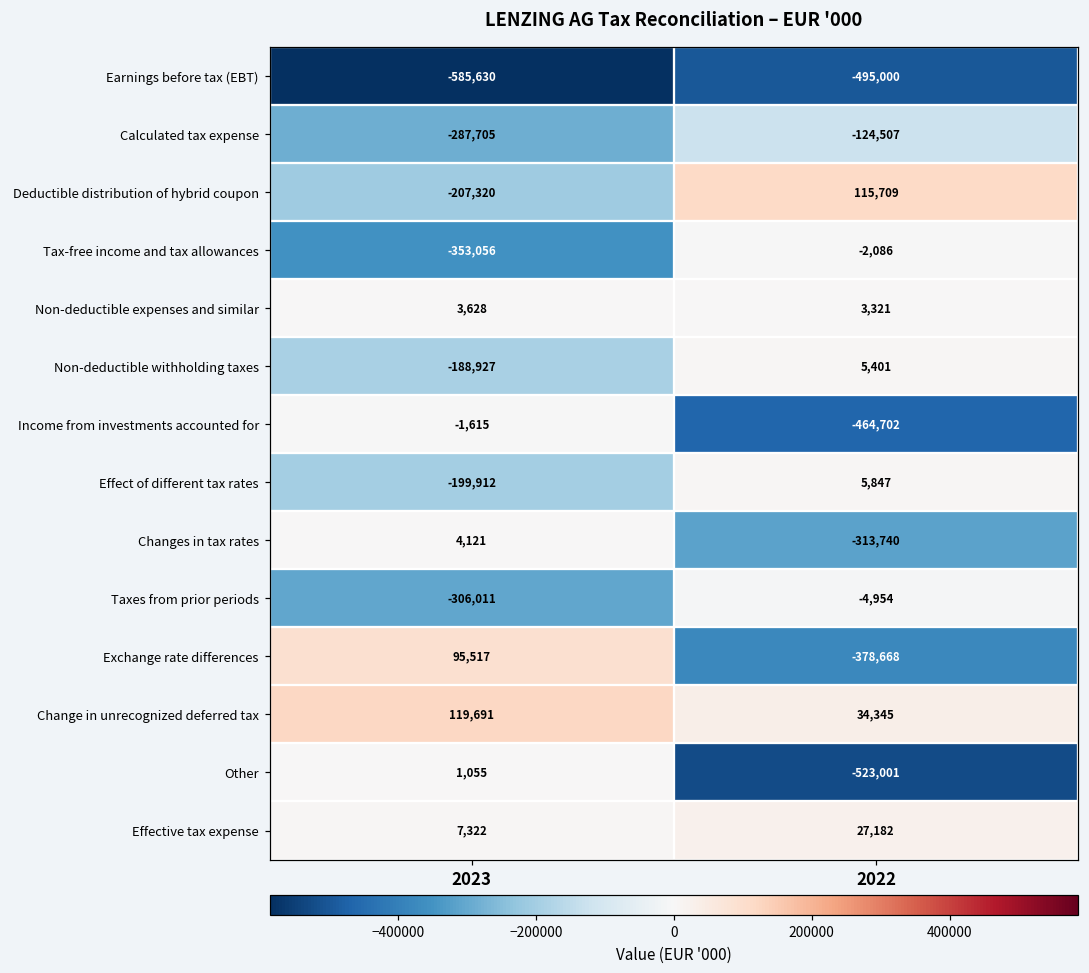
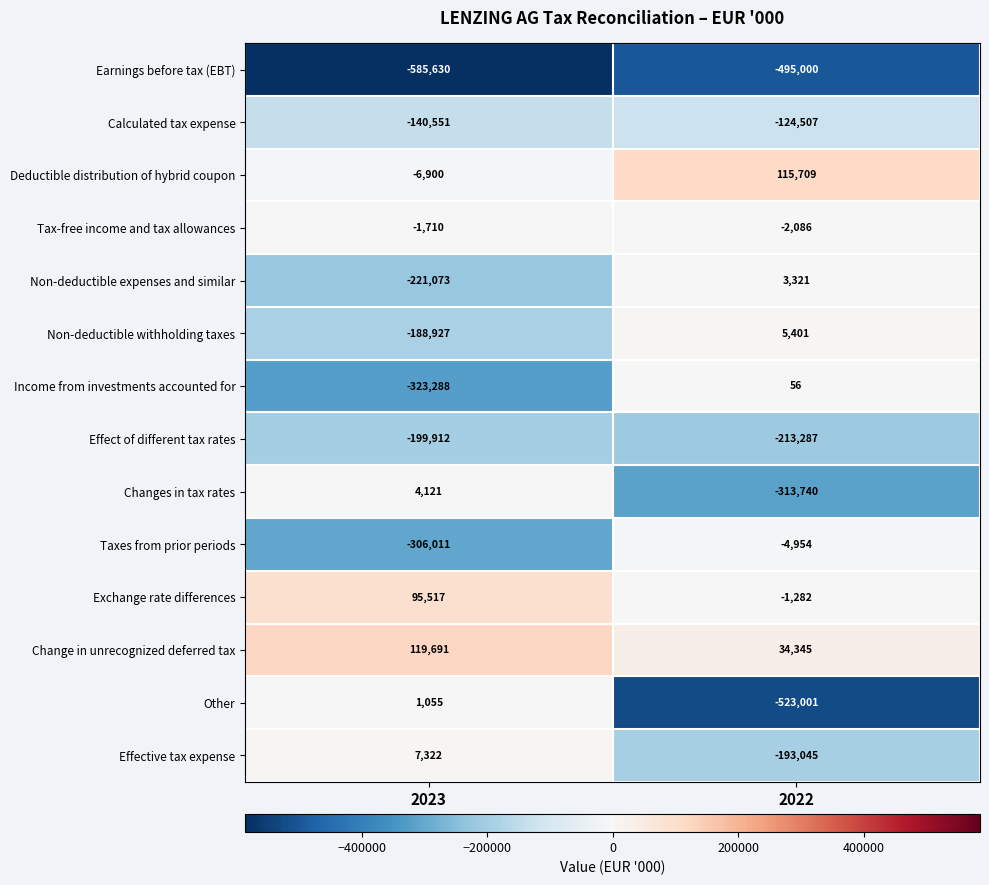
  {
    "Earnings before tax (EBT)": {
      "2023": "-585,630",
      "2022": "-495,000"
    },
    "Calculated tax expense": {
-     "2023": "-287,705",
+     "2023": "-140,551",
      "2022": "-124,507"
    },
    "Deductible distribution of hybrid coupon": {
-     "2023": "-207,320",
+     "2023": "-6,900",
      "2022": "115,709"
    },
    "Tax-free income and tax allowances": {
-     "2023": "-353,056",
+     "2023": "-1,710",
      "2022": "-2,086"
    },
    "Non-deductible expenses and similar": {
-     "2023": "3,628",
+     "2023": "-221,073",
      "2022": "3,321"
    },
    "Non-deductible withholding taxes": {
      "2023": "-188,927",
      "2022": "5,401"
    },
    "Income from investments accounted for": {
-     "2023": "-1,615",
-     "2022": "-464,702"
+     "2023": "-323,288",
+     "2022": "56"
    },
    "Effect of different tax rates": {
      "2023": "-199,912",
-     "2022": "5,847"
+     "2022": "-213,287"
    },
    "Changes in tax rates": {
      "2023": "4,121",
      "2022": "-313,740"
    },
    "Taxes from prior periods": {
      "2023": "-306,011",
      "2022": "-4,954"
    },
    "Exchange rate differences": {
      "2023": "95,517",
-     "2022": "-378,668"
+     "2022": "-1,282"
    },
    "Change in unrecognized deferred tax": {
      "2023": "119,691",
      "2022": "34,345"
    },
    "Other": {
      "2023": "1,055",
      "2022": "-523,001"
    },
    "Effective tax expense": {
      "2023": "7,322",
-     "2022": "27,182"
+     "2022": "-193,045"
    }
  }
